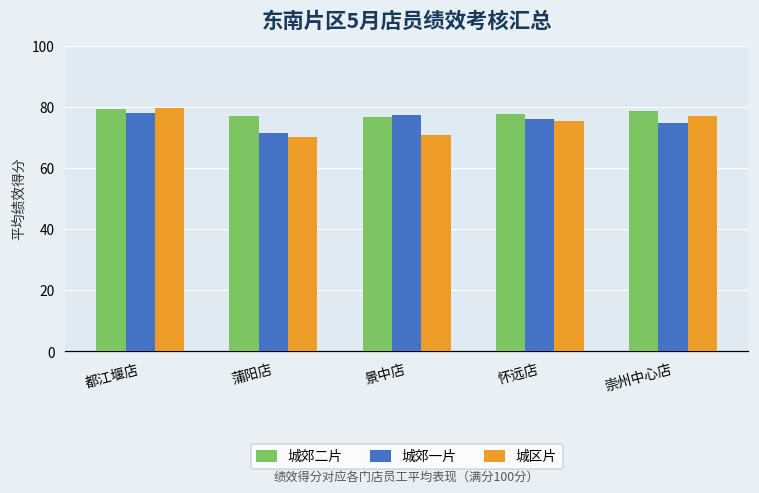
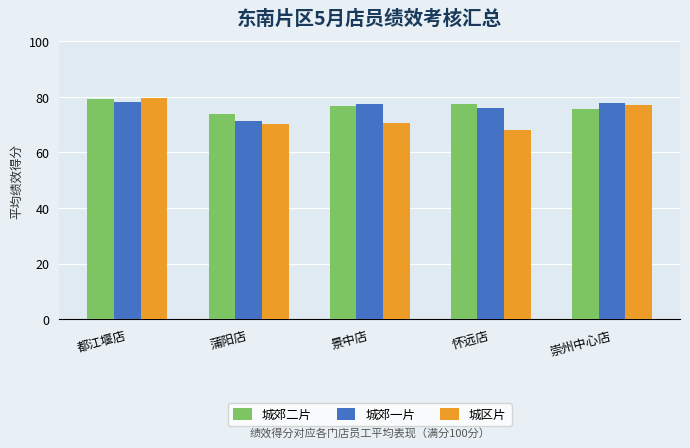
  {
    "城郊二片": {
      "都江堰店": 79,
-     "蒲阳店": 77,
+     "蒲阳店": 74,
      "景中店": 77,
      "怀远店": 78,
-     "崇州中心店": 79
+     "崇州中心店": 76
    },
    "城郊一片": {
      "都江堰店": 78,
      "蒲阳店": 71,
      "景中店": 77,
      "怀远店": 76,
-     "崇州中心店": 75
+     "崇州中心店": 78
    },
    "城区片": {
      "都江堰店": 80,
      "蒲阳店": 70,
      "景中店": 71,
-     "怀远店": 76,
+     "怀远店": 68,
      "崇州中心店": 77
    }
  }
